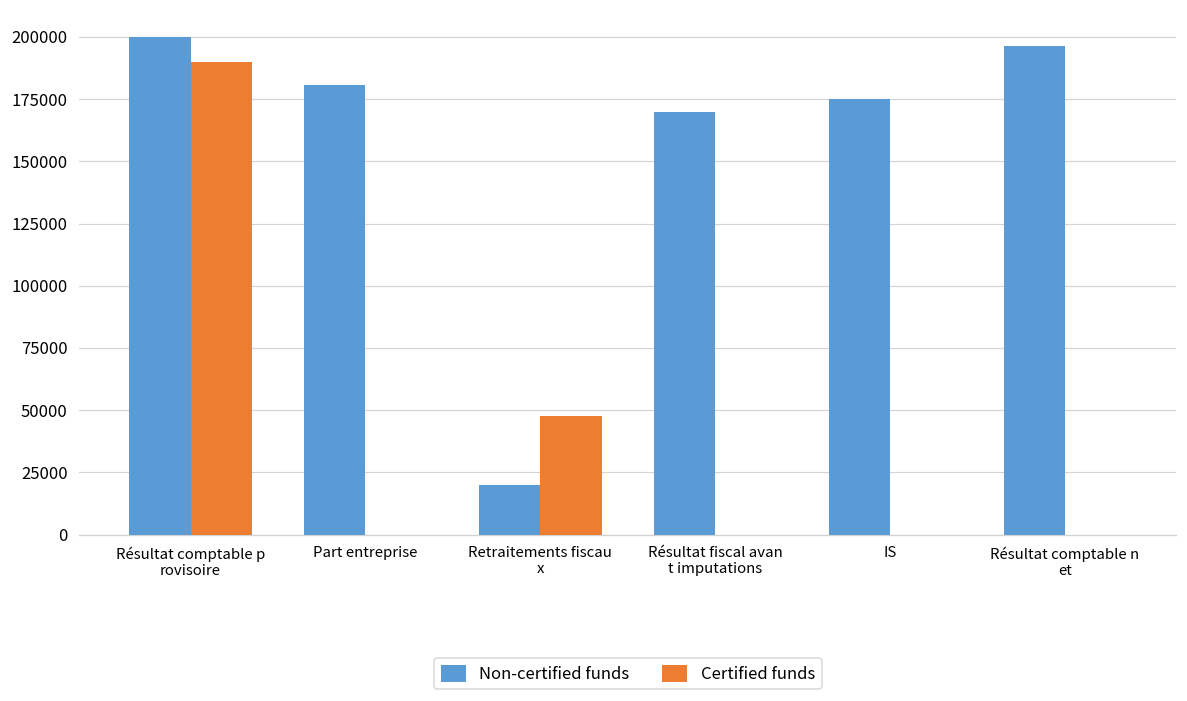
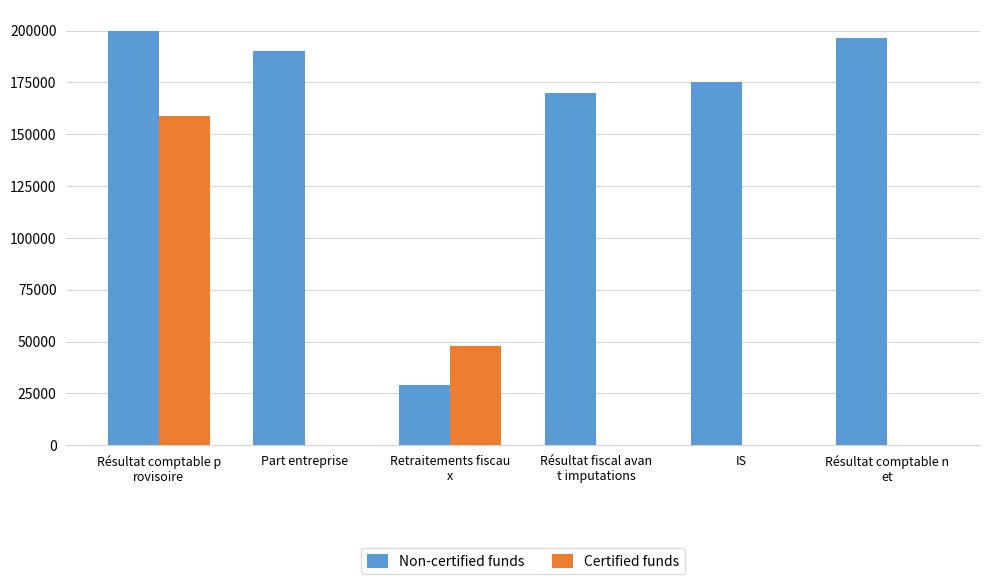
  {
    "Non-certified funds": {
      "Résultat comptable p rovisoire": 200000,
-     "Part entreprise": 181000,
-     "Retraitements fiscau x": 20000,
+     "Part entreprise": 190000,
+     "Retraitements fiscau x": 29000,
      "Résultat fiscal avan t imputations": 170000,
      "IS": 175000,
      "Résultat comptable n et": 196000
    },
    "Certified funds": {
-     "Résultat comptable p rovisoire": 190000,
+     "Résultat comptable p rovisoire": 159000,
      "Part entreprise": 0,
      "Retraitements fiscau x": 48000,
      "Résultat fiscal avan t imputations": 0,
      "IS": 0,
      "Résultat comptable n et": 0
    }
  }
